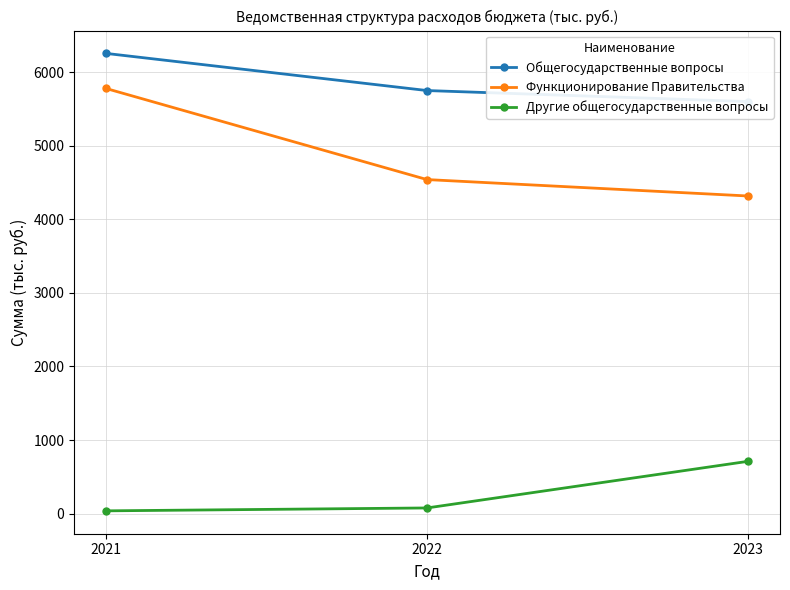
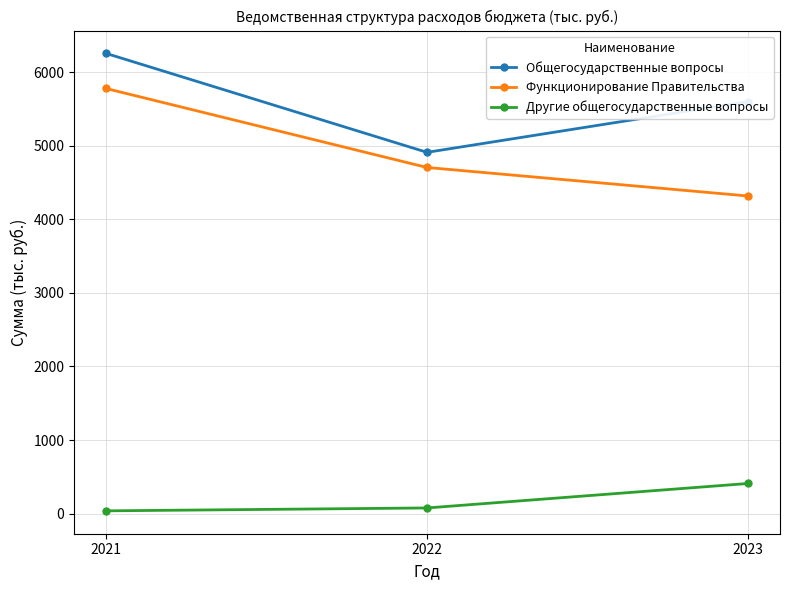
  {
    "Общегосударственные вопросы": {
      "2021": 6300,
-     "2022": 5800
+     "2022": 4900
    },
    "Функционирование Правительства": {
      "2021": 5800,
-     "2022": 4500,
+     "2022": 4700,
      "2023": 4300
    },
    "Другие общегосударственные вопросы": {
      "2021": 0,
      "2022": 100,
-     "2023": 700
+     "2023": 400
    }
  }
